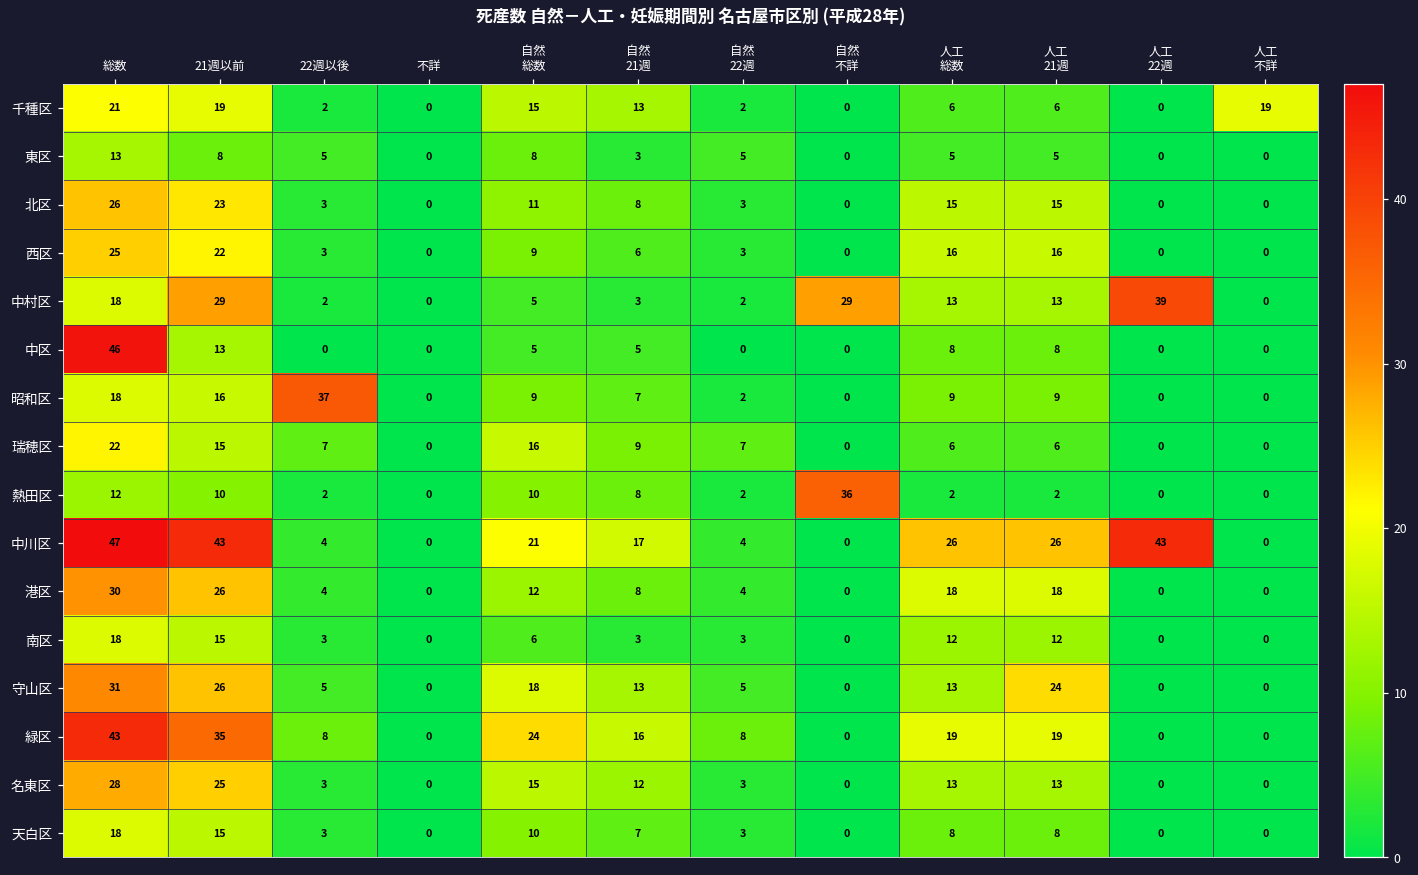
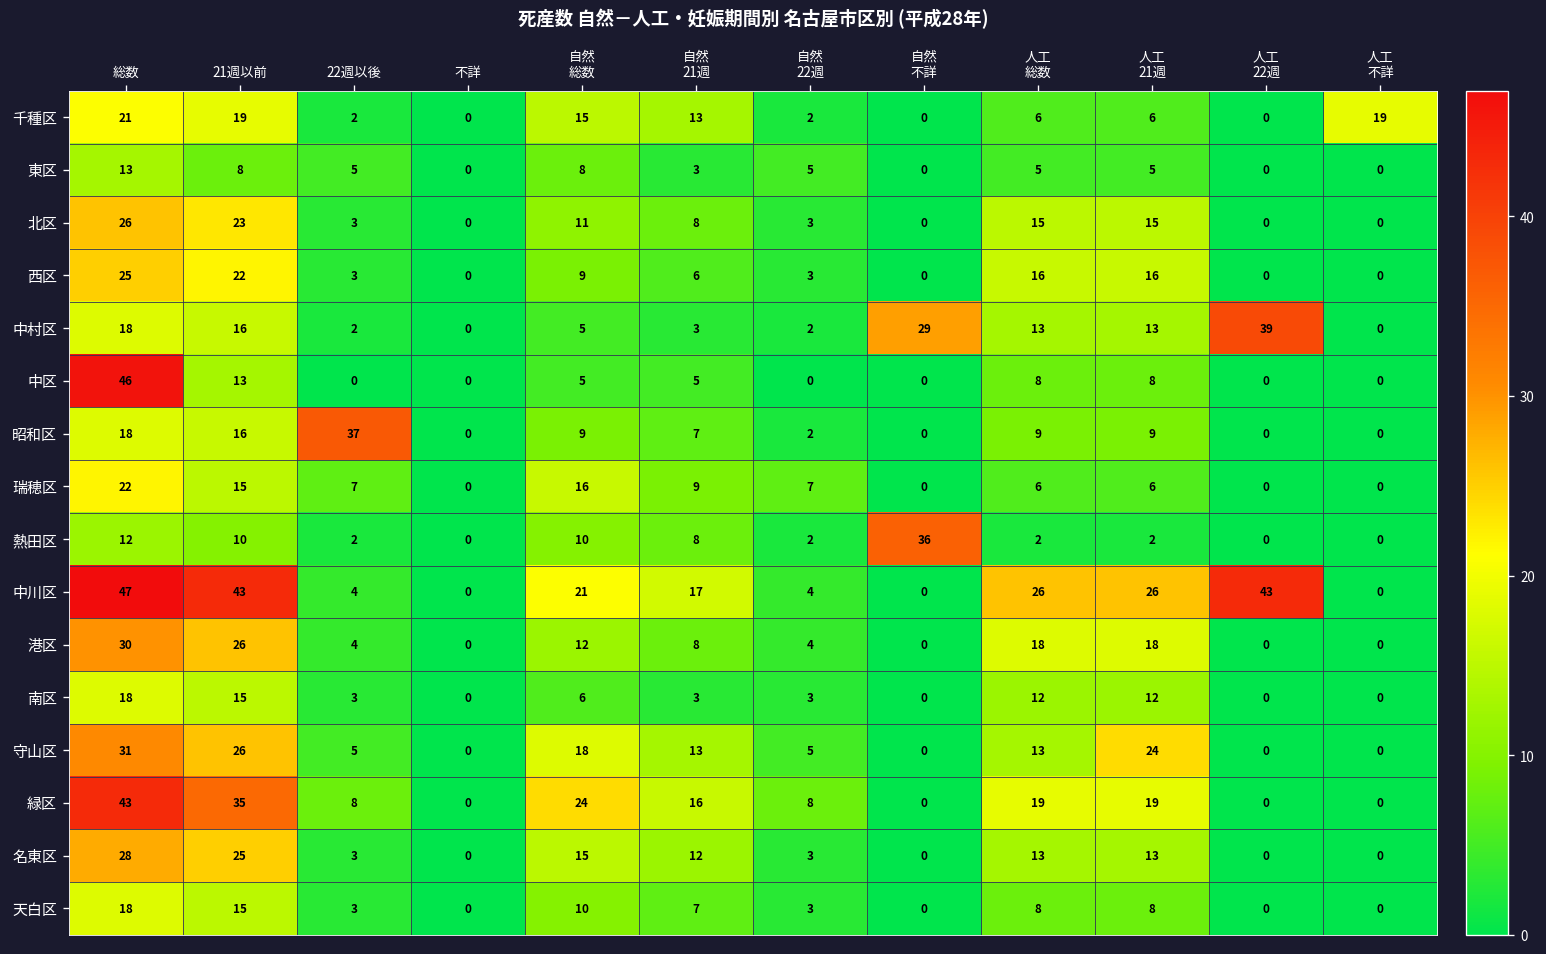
  {
    "千種区": {
      "総数": 21,
      "21週以前": 19,
      "22週以後": 2,
      "不詳": 0,
      "自然 総数": 15,
      "自然 21週": 13,
      "自然 22週": 2,
      "自然 不詳": 0,
      "人工 総数": 6,
      "人工 21週": 6,
      "人工 22週": 0,
      "人工 不詳": 19
    },
    "東区": {
      "総数": 13,
      "21週以前": 8,
      "22週以後": 5,
      "不詳": 0,
      "自然 総数": 8,
      "自然 21週": 3,
      "自然 22週": 5,
      "自然 不詳": 0,
      "人工 総数": 5,
      "人工 21週": 5,
      "人工 22週": 0,
      "人工 不詳": 0
    },
    "北区": {
      "総数": 26,
      "21週以前": 23,
      "22週以後": 3,
      "不詳": 0,
      "自然 総数": 11,
      "自然 21週": 8,
      "自然 22週": 3,
      "自然 不詳": 0,
      "人工 総数": 15,
      "人工 21週": 15,
      "人工 22週": 0,
      "人工 不詳": 0
    },
    "西区": {
      "総数": 25,
      "21週以前": 22,
      "22週以後": 3,
      "不詳": 0,
      "自然 総数": 9,
      "自然 21週": 6,
      "自然 22週": 3,
      "自然 不詳": 0,
      "人工 総数": 16,
      "人工 21週": 16,
      "人工 22週": 0,
      "人工 不詳": 0
    },
    "中村区": {
      "総数": 18,
-     "21週以前": 29,
+     "21週以前": 16,
      "22週以後": 2,
      "不詳": 0,
      "自然 総数": 5,
      "自然 21週": 3,
      "自然 22週": 2,
      "自然 不詳": 29,
      "人工 総数": 13,
      "人工 21週": 13,
      "人工 22週": 39,
      "人工 不詳": 0
    },
    "中区": {
      "総数": 46,
      "21週以前": 13,
      "22週以後": 0,
      "不詳": 0,
      "自然 総数": 5,
      "自然 21週": 5,
      "自然 22週": 0,
      "自然 不詳": 0,
      "人工 総数": 8,
      "人工 21週": 8,
      "人工 22週": 0,
      "人工 不詳": 0
    },
    "昭和区": {
      "総数": 18,
      "21週以前": 16,
      "22週以後": 37,
      "不詳": 0,
      "自然 総数": 9,
      "自然 21週": 7,
      "自然 22週": 2,
      "自然 不詳": 0,
      "人工 総数": 9,
      "人工 21週": 9,
      "人工 22週": 0,
      "人工 不詳": 0
    },
    "瑞穂区": {
      "総数": 22,
      "21週以前": 15,
      "22週以後": 7,
      "不詳": 0,
      "自然 総数": 16,
      "自然 21週": 9,
      "自然 22週": 7,
      "自然 不詳": 0,
      "人工 総数": 6,
      "人工 21週": 6,
      "人工 22週": 0,
      "人工 不詳": 0
    },
    "熱田区": {
      "総数": 12,
      "21週以前": 10,
      "22週以後": 2,
      "不詳": 0,
      "自然 総数": 10,
      "自然 21週": 8,
      "自然 22週": 2,
      "自然 不詳": 36,
      "人工 総数": 2,
      "人工 21週": 2,
      "人工 22週": 0,
      "人工 不詳": 0
    },
    "中川区": {
      "総数": 47,
      "21週以前": 43,
      "22週以後": 4,
      "不詳": 0,
      "自然 総数": 21,
      "自然 21週": 17,
      "自然 22週": 4,
      "自然 不詳": 0,
      "人工 総数": 26,
      "人工 21週": 26,
      "人工 22週": 43,
      "人工 不詳": 0
    },
    "港区": {
      "総数": 30,
      "21週以前": 26,
      "22週以後": 4,
      "不詳": 0,
      "自然 総数": 12,
      "自然 21週": 8,
      "自然 22週": 4,
      "自然 不詳": 0,
      "人工 総数": 18,
      "人工 21週": 18,
      "人工 22週": 0,
      "人工 不詳": 0
    },
    "南区": {
      "総数": 18,
      "21週以前": 15,
      "22週以後": 3,
      "不詳": 0,
      "自然 総数": 6,
      "自然 21週": 3,
      "自然 22週": 3,
      "自然 不詳": 0,
      "人工 総数": 12,
      "人工 21週": 12,
      "人工 22週": 0,
      "人工 不詳": 0
    },
    "守山区": {
      "総数": 31,
      "21週以前": 26,
      "22週以後": 5,
      "不詳": 0,
      "自然 総数": 18,
      "自然 21週": 13,
      "自然 22週": 5,
      "自然 不詳": 0,
      "人工 総数": 13,
      "人工 21週": 24,
      "人工 22週": 0,
      "人工 不詳": 0
    },
    "緑区": {
      "総数": 43,
      "21週以前": 35,
      "22週以後": 8,
      "不詳": 0,
      "自然 総数": 24,
      "自然 21週": 16,
      "自然 22週": 8,
      "自然 不詳": 0,
      "人工 総数": 19,
      "人工 21週": 19,
      "人工 22週": 0,
      "人工 不詳": 0
    },
    "名東区": {
      "総数": 28,
      "21週以前": 25,
      "22週以後": 3,
      "不詳": 0,
      "自然 総数": 15,
      "自然 21週": 12,
      "自然 22週": 3,
      "自然 不詳": 0,
      "人工 総数": 13,
      "人工 21週": 13,
      "人工 22週": 0,
      "人工 不詳": 0
    },
    "天白区": {
      "総数": 18,
      "21週以前": 15,
      "22週以後": 3,
      "不詳": 0,
      "自然 総数": 10,
      "自然 21週": 7,
      "自然 22週": 3,
      "自然 不詳": 0,
      "人工 総数": 8,
      "人工 21週": 8,
      "人工 22週": 0,
      "人工 不詳": 0
    }
  }
